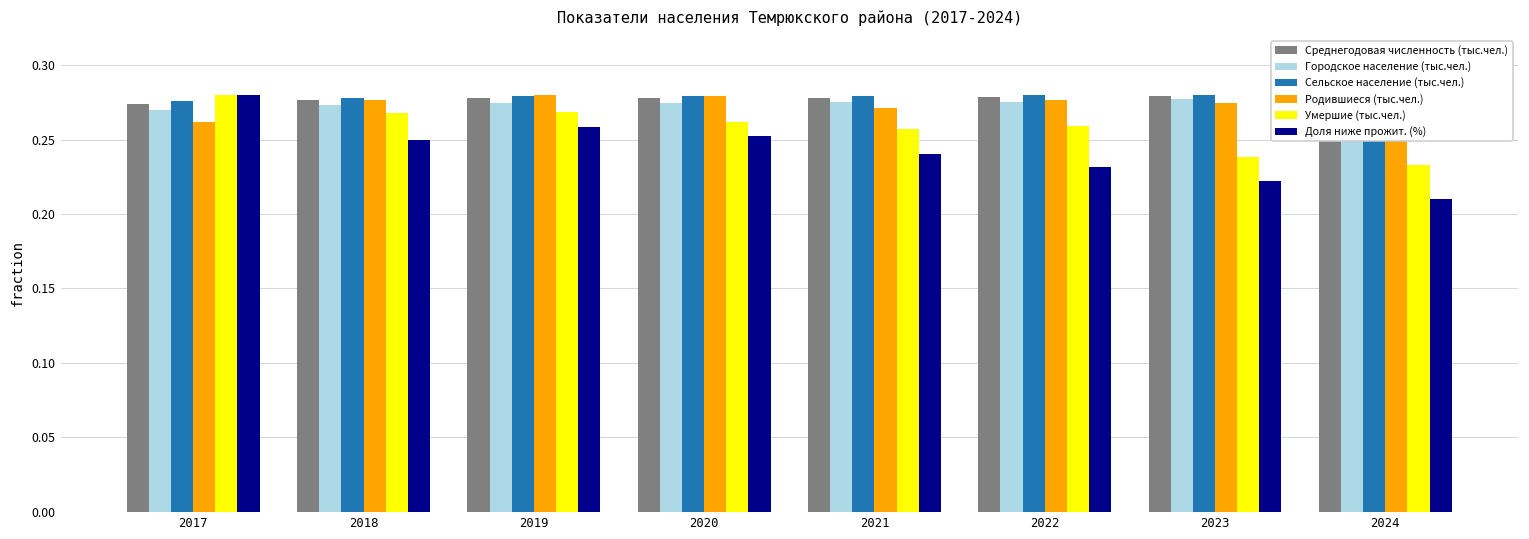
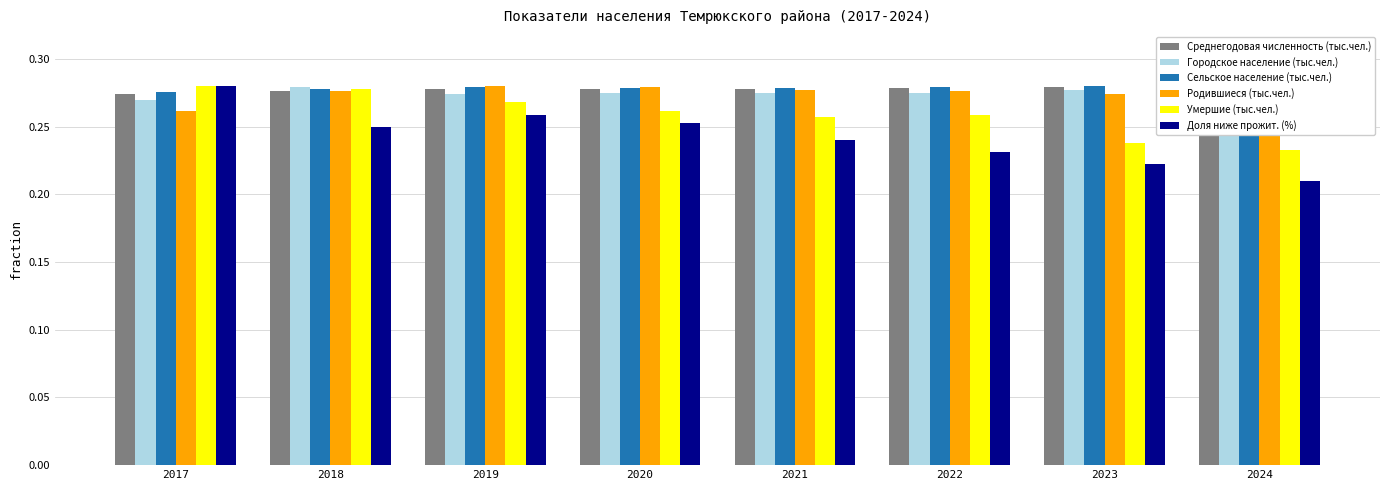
  {
    "Среднегодовая численность (тыс.чел.)": {
      "2017": 0.274,
      "2018": 0.277,
      "2019": 0.278,
      "2020": 0.278,
      "2021": 0.278,
      "2022": 0.278,
      "2023": 0.279
    },
    "Городское население (тыс.чел.)": {
      "2017": 0.270,
-     "2018": 0.273,
+     "2018": 0.279,
      "2019": 0.275,
      "2020": 0.275,
      "2021": 0.275,
      "2022": 0.275,
      "2023": 0.277
    },
    "Сельское население (тыс.чел.)": {
      "2017": 0.276,
      "2018": 0.278,
      "2019": 0.279,
      "2020": 0.279,
      "2021": 0.279,
      "2022": 0.280,
      "2023": 0.280
    },
    "Родившиеся (тыс.чел.)": {
      "2017": 0.261,
      "2018": 0.277,
      "2019": 0.280,
      "2020": 0.279,
-     "2021": 0.271,
+     "2021": 0.277,
      "2022": 0.277,
      "2023": 0.275
    },
    "Умершие (тыс.чел.)": {
      "2017": 0.280,
-     "2018": 0.268,
+     "2018": 0.278,
      "2019": 0.268,
      "2020": 0.262,
      "2021": 0.257,
      "2022": 0.259,
      "2023": 0.238,
      "2024": 0.233
    },
    "Доля ниже прожит. (%)": {
      "2017": 0.280,
      "2018": 0.250,
      "2019": 0.259,
      "2020": 0.253,
      "2021": 0.240,
      "2022": 0.231,
      "2023": 0.222,
      "2024": 0.210
    }
  }
